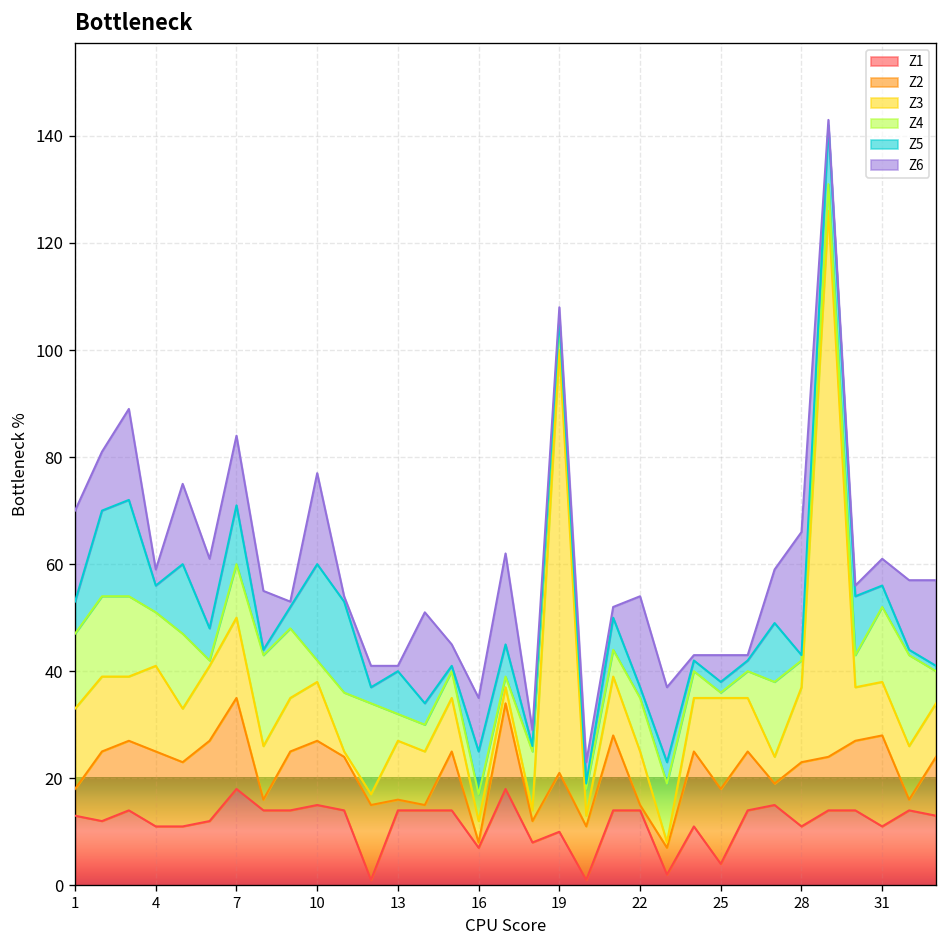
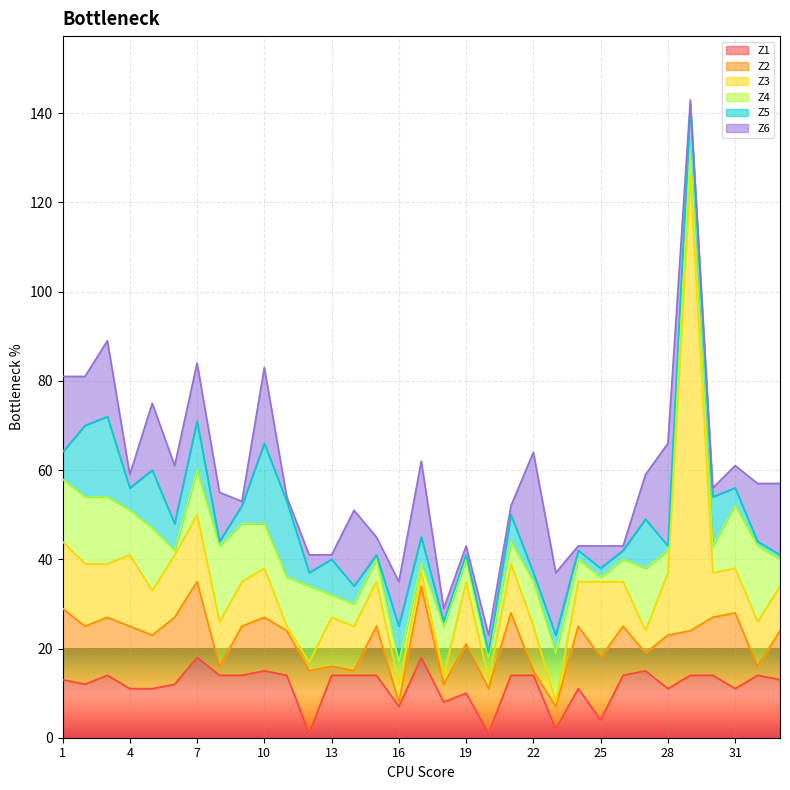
  {
    "Z1": {
      "1": 13,
      "4": 11,
      "7": 18,
      "10": 15,
      "13": 14,
      "16": 7,
      "19": 10,
      "22": 14,
      "25": 4,
      "28": 11,
      "31": 11
    },
    "Z2": {
-     "1": 5,
+     "1": 16,
      "4": 14,
      "7": 17,
      "10": 12,
      "13": 2,
      "16": 1,
      "19": 11,
      "22": 1,
      "25": 14,
      "28": 12,
      "31": 17
    },
    "Z3": {
      "1": 15,
      "4": 16,
      "7": 15,
      "10": 11,
      "13": 11,
      "16": 4,
-     "19": 79,
+     "19": 14,
      "22": 10,
      "25": 17,
      "28": 14,
      "31": 10
    },
    "Z4": {
      "1": 14,
      "4": 10,
      "7": 10,
-     "10": 4,
+     "10": 10,
      "13": 5,
      "16": 5,
      "19": 5,
      "22": 10,
      "25": 1,
      "28": 5,
      "31": 14
    },
    "Z5": {
      "1": 6,
      "4": 5,
      "7": 11,
      "10": 18,
      "13": 8,
      "16": 8,
      "19": 1,
      "22": 2,
      "25": 2,
      "28": 1,
      "31": 4
    },
    "Z6": {
      "1": 17,
      "4": 3,
      "7": 13,
      "10": 17,
      "13": 1,
      "16": 10,
      "19": 2,
-     "22": 17,
+     "22": 27,
      "25": 5,
      "28": 23,
      "31": 5
    }
  }
